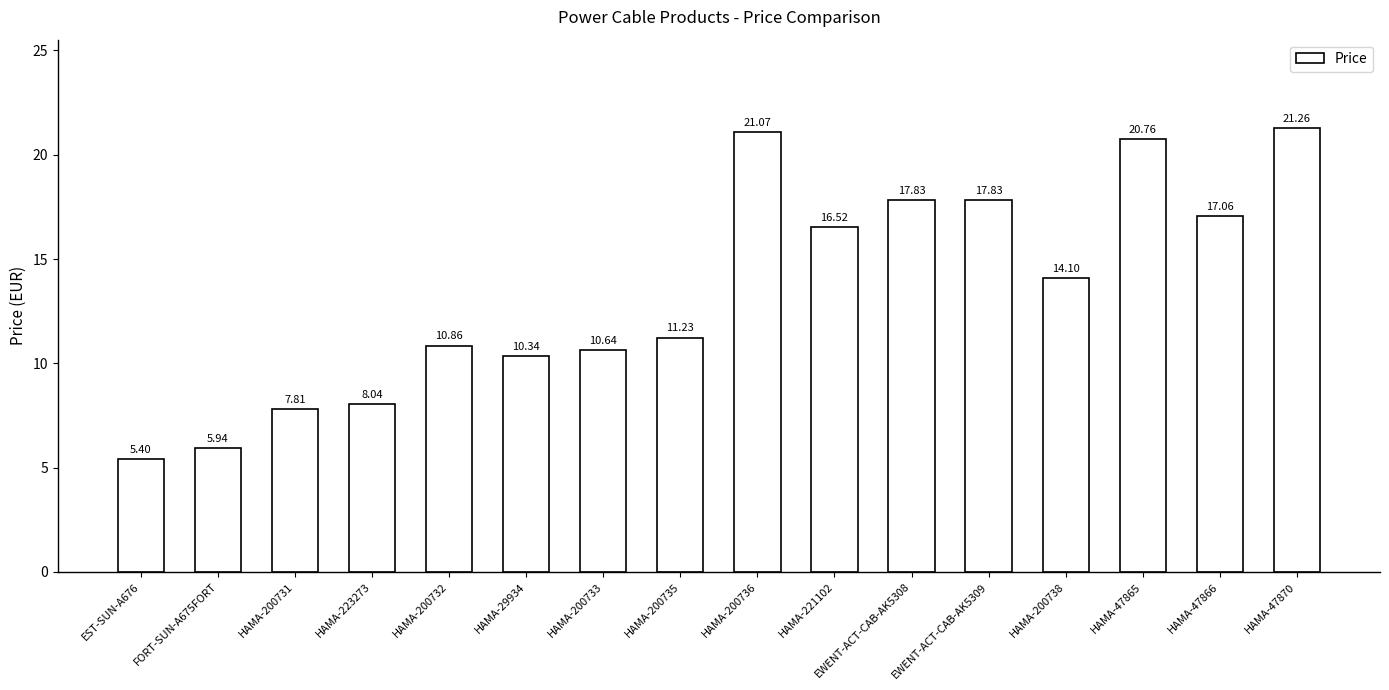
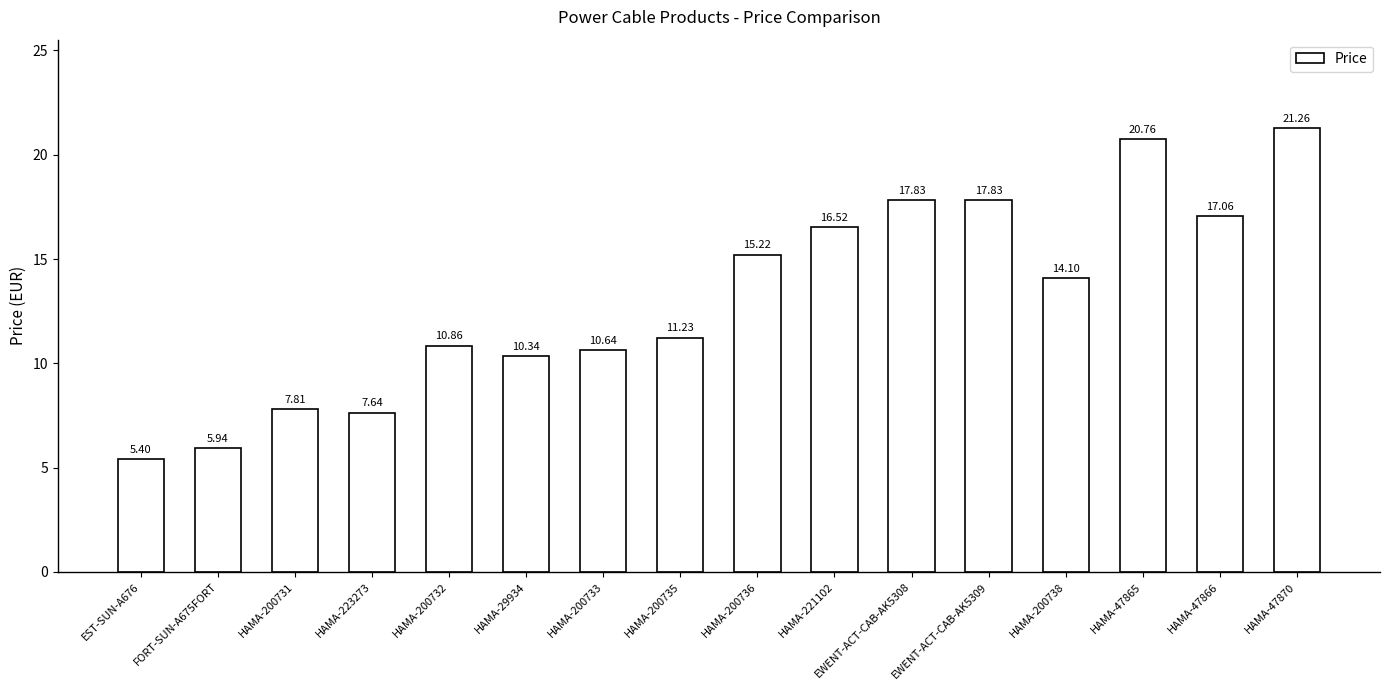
  {
    "EST-SUN-A676": 5.40,
    "FORT-SUN-A675FORT": 5.94,
    "HAMA-200731": 7.81,
-   "HAMA-223273": 8.04,
+   "HAMA-223273": 7.64,
    "HAMA-200732": 10.86,
    "HAMA-29934": 10.34,
    "HAMA-200733": 10.64,
    "HAMA-200735": 11.23,
-   "HAMA-200736": 21.07,
+   "HAMA-200736": 15.22,
    "HAMA-221102": 16.52,
    "EWENT-ACT-CAB-AK5308": 17.83,
    "EWENT-ACT-CAB-AK5309": 17.83,
    "HAMA-200738": 14.10,
    "HAMA-47865": 20.76,
    "HAMA-47866": 17.06,
    "HAMA-47870": 21.26
  }
